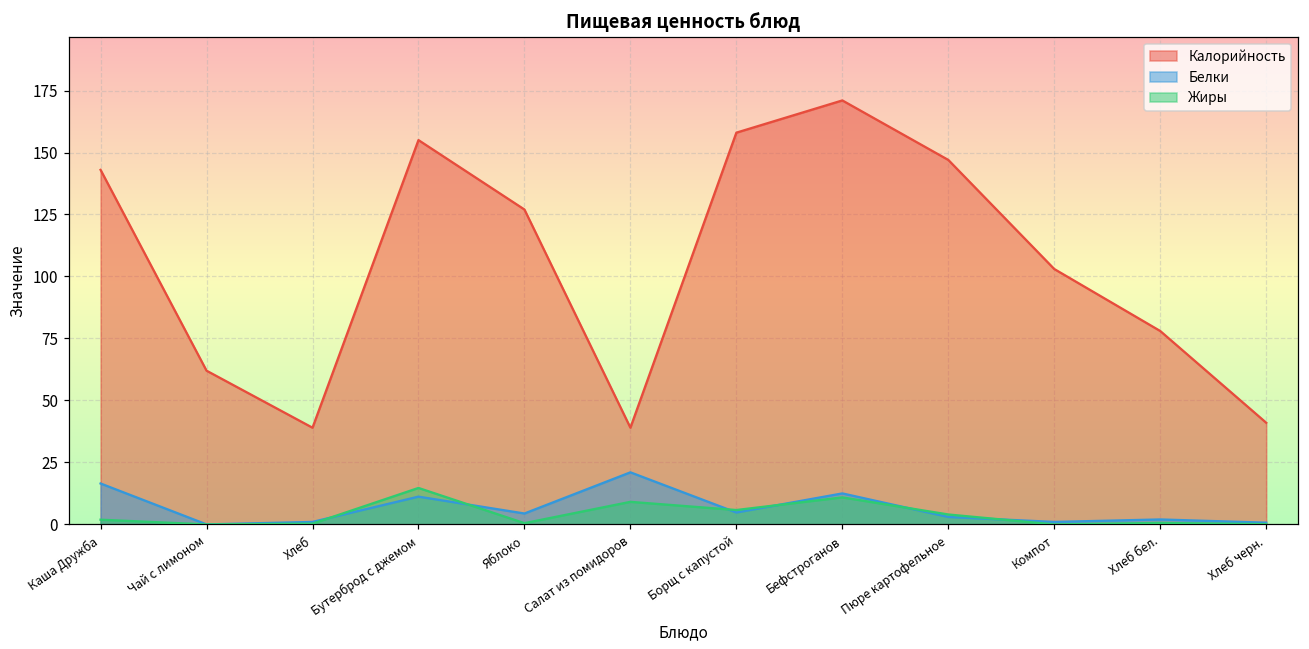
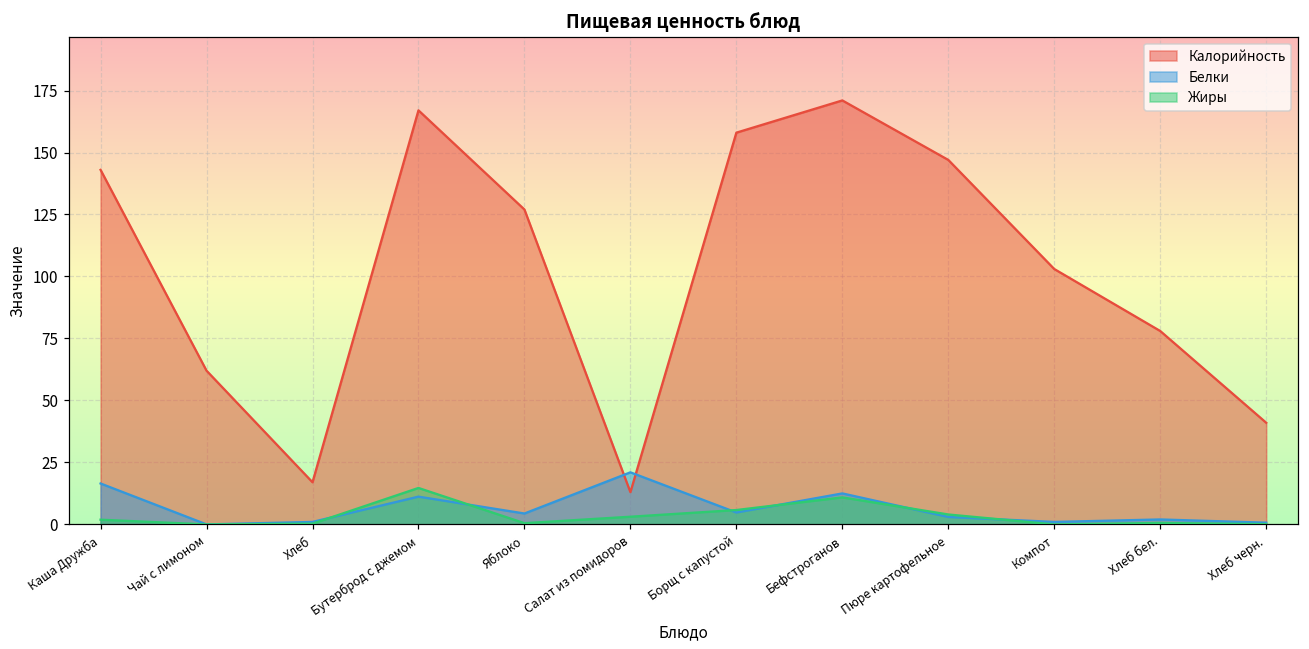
  {
    "Калорийность": {
      "Каша Дружба": 143,
      "Чай с лимоном": 62,
-     "Хлеб": 39,
-     "Бутерброд с джемом": 155,
+     "Хлеб": 17,
+     "Бутерброд с джемом": 167,
      "Яблоко": 127,
-     "Салат из помидоров": 39,
+     "Салат из помидоров": 13,
      "Борщ с капустой": 158,
      "Бефстроганов": 171,
      "Пюре картофельное": 147,
      "Компот": 103,
      "Хлеб бел.": 78,
      "Хлеб черн.": 41
    },
    "Белки": {
      "Каша Дружба": 17,
      "Бутерброд с джемом": 11,
      "Яблоко": 4,
      "Салат из помидоров": 21,
      "Бефстроганов": 13,
      "Хлеб бел.": 2
    },
    "Жиры": {
      "Каша Дружба": 2,
      "Бутерброд с джемом": 15,
      "Яблоко": 1,
-     "Салат из помидоров": 9,
+     "Салат из помидоров": 3,
      "Бефстроганов": 11,
      "Хлеб бел.": 1
    }
  }
